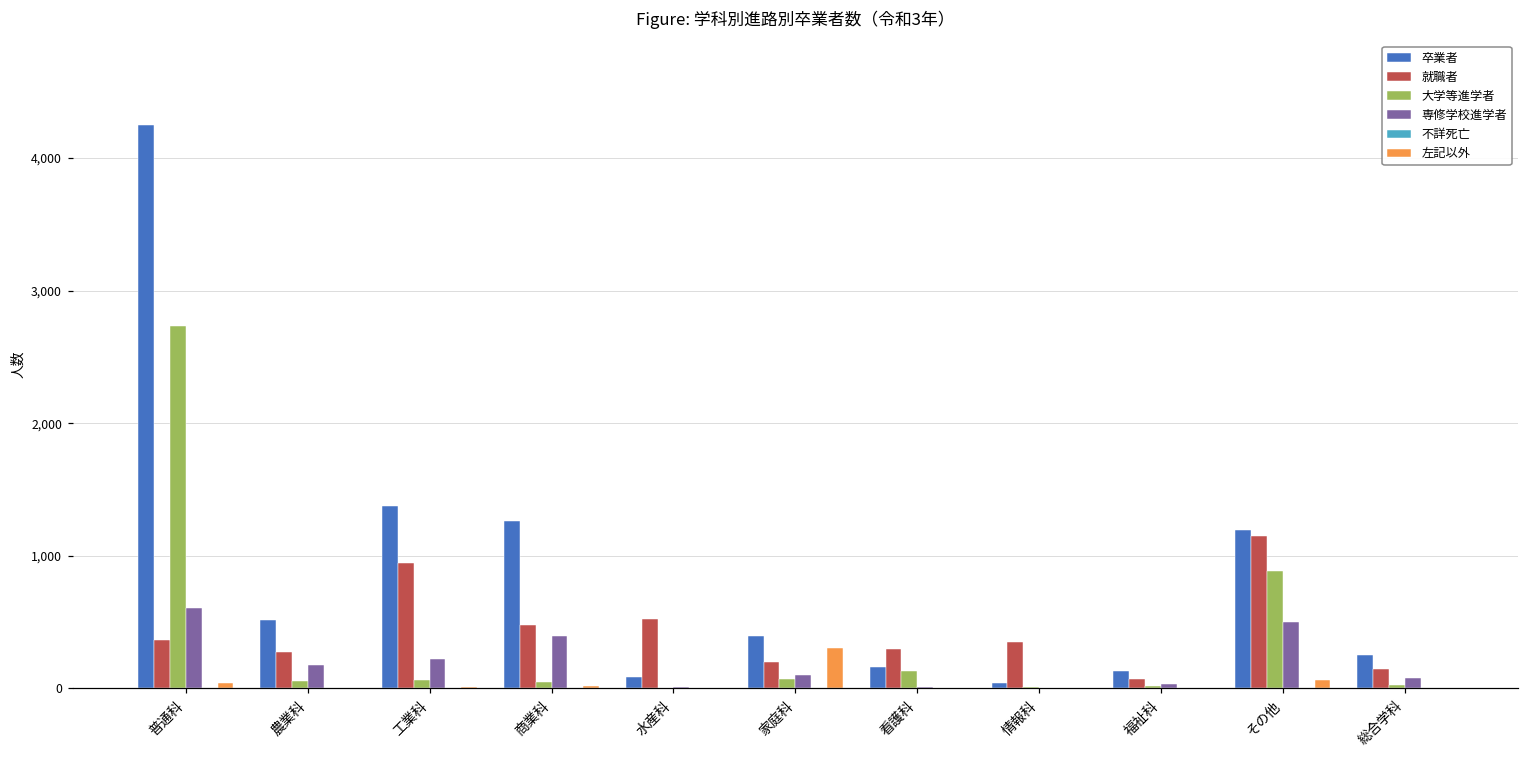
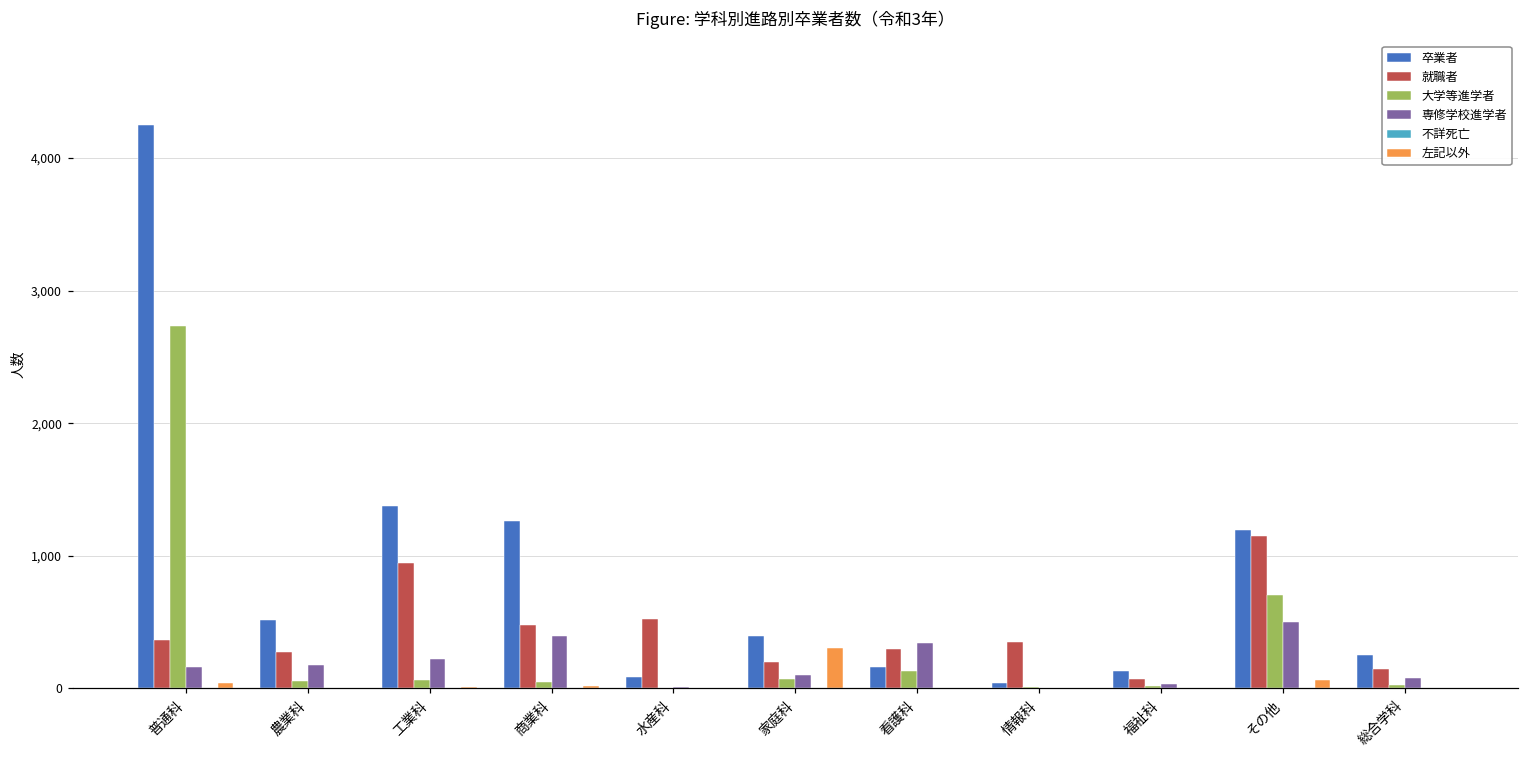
  {
    "就職者": {
      "普通科": "370",
      "農業科": "270",
      "工業科": "950",
      "商業科": "480",
      "水産科": "520",
      "家庭科": "200",
      "看護科": "300",
      "情報科": "350",
      "福祉科": "70",
      "その他": "1,150",
      "総合学科": "140"
    },
    "大学等進学者": {
      "普通科": "2,740",
      "農業科": "60",
      "工業科": "60",
      "商業科": "50",
      "家庭科": "70",
      "看護科": "130",
-     "その他": "880",
+     "その他": "710",
      "総合学科": "20"
    },
    "専修学校進学者": {
-     "普通科": "610",
+     "普通科": "160",
      "農業科": "180",
      "工業科": "220",
      "商業科": "390",
      "家庭科": "100",
-     "看護科": "10",
+     "看護科": "340",
      "福祉科": "40",
      "その他": "500",
      "総合学科": "70"
    },
    "左記以外": {
      "普通科": "40",
      "家庭科": "310",
      "情報科": "0",
      "その他": "60"
    }
  }
